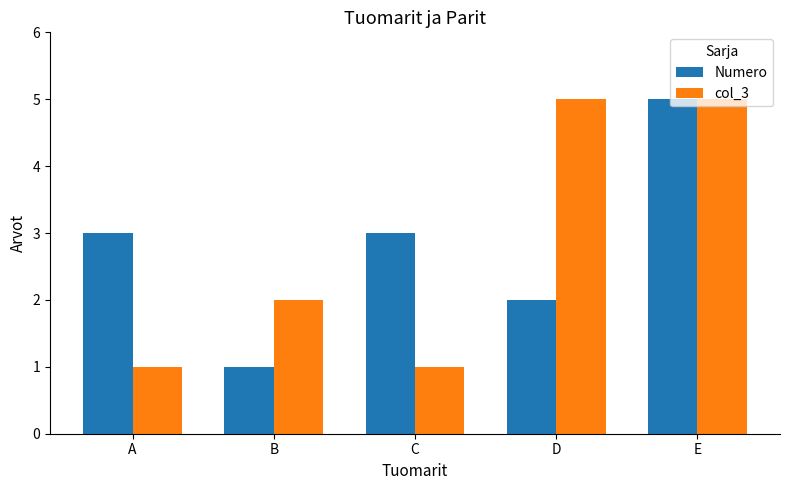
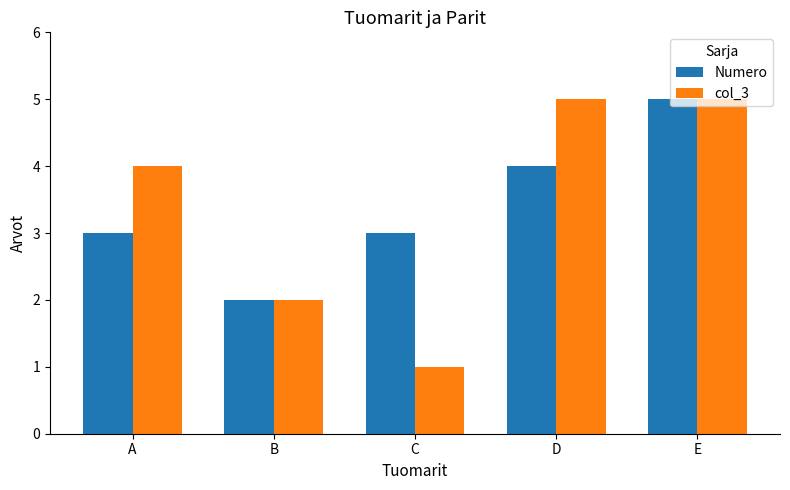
  {
    "Numero": {
      "A": 3,
-     "B": 1,
+     "B": 2,
      "C": 3,
-     "D": 2
+     "D": 4
    },
    "col_3": {
-     "A": 1,
+     "A": 4,
      "B": 2,
      "C": 1,
      "D": 5
    }
  }
